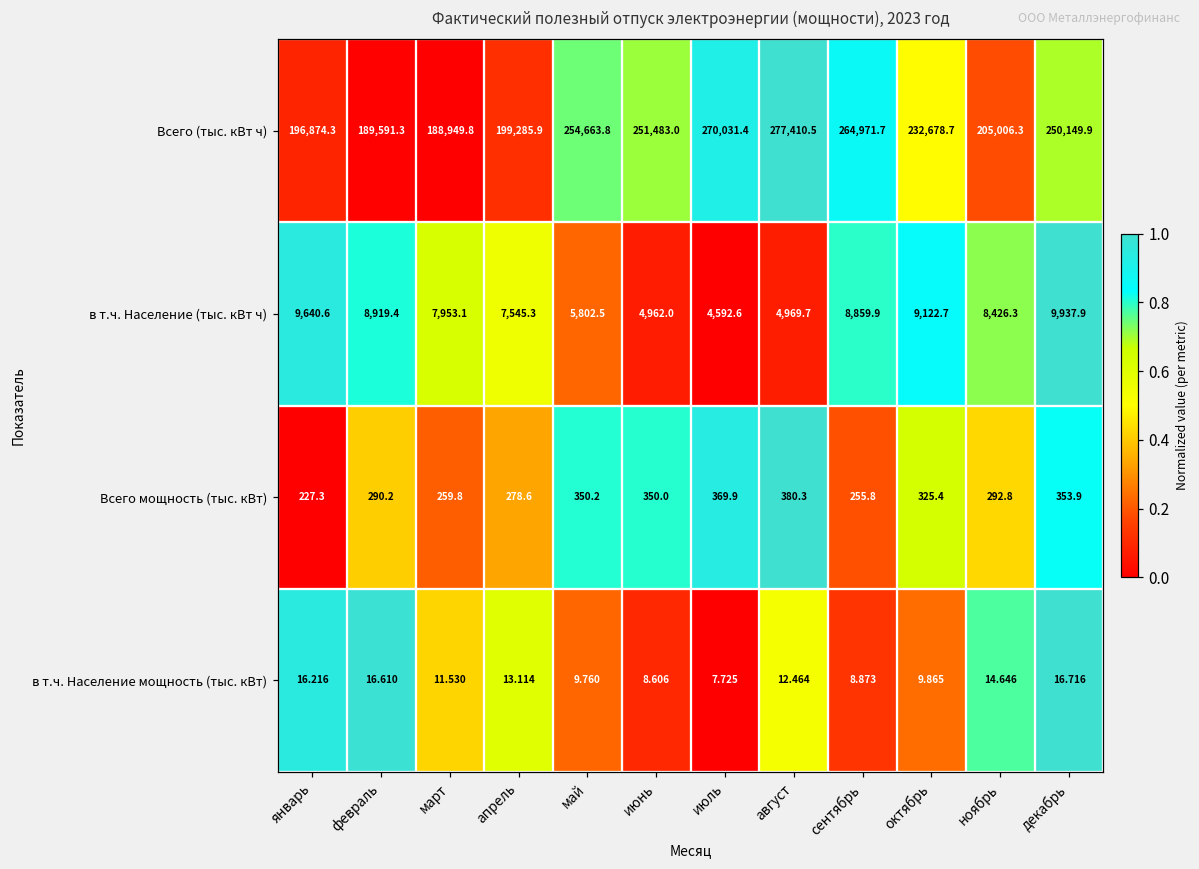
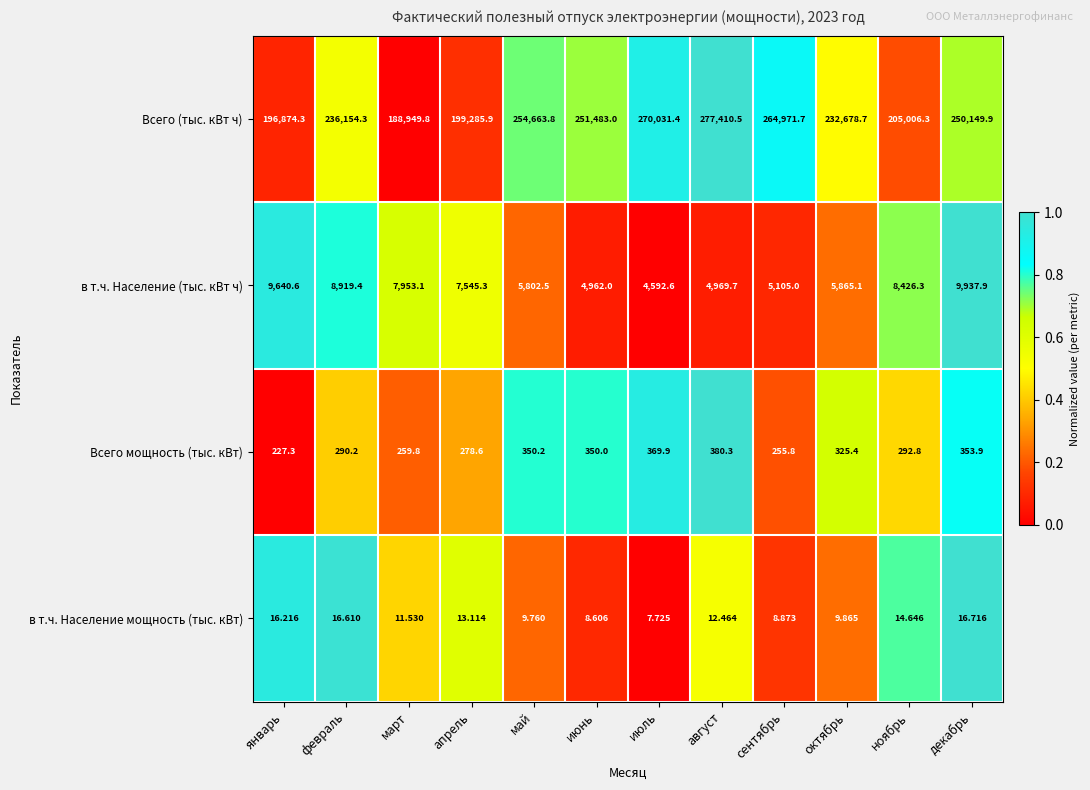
  {
    "Всего (тыс. кВт ч)": {
      "январь": "196,874.3",
-     "февраль": "189,591.3",
+     "февраль": "236,154.3",
      "март": "188,949.8",
      "апрель": "199,285.9",
      "май": "254,663.8",
      "июнь": "251,483.0",
      "июль": "270,031.4",
      "август": "277,410.5",
      "сентябрь": "264,971.7",
      "октябрь": "232,678.7",
      "ноябрь": "205,006.3",
      "декабрь": "250,149.9"
    },
    "в т.ч. Население (тыс. кВт ч)": {
      "январь": "9,640.6",
      "февраль": "8,919.4",
      "март": "7,953.1",
      "апрель": "7,545.3",
      "май": "5,802.5",
      "июнь": "4,962.0",
      "июль": "4,592.6",
      "август": "4,969.7",
-     "сентябрь": "8,859.9",
-     "октябрь": "9,122.7",
+     "сентябрь": "5,105.0",
+     "октябрь": "5,865.1",
      "ноябрь": "8,426.3",
      "декабрь": "9,937.9"
    },
    "Всего мощность (тыс. кВт)": {
      "январь": "227.3",
      "февраль": "290.2",
      "март": "259.8",
      "апрель": "278.6",
      "май": "350.2",
      "июнь": "350.0",
      "июль": "369.9",
      "август": "380.3",
      "сентябрь": "255.8",
      "октябрь": "325.4",
      "ноябрь": "292.8",
      "декабрь": "353.9"
    },
    "в т.ч. Население мощность (тыс. кВт)": {
      "январь": "16.216",
      "февраль": "16.610",
      "март": "11.530",
      "апрель": "13.114",
      "май": "9.760",
      "июнь": "8.606",
      "июль": "7.725",
      "август": "12.464",
      "сентябрь": "8.873",
      "октябрь": "9.865",
      "ноябрь": "14.646",
      "декабрь": "16.716"
    }
  }
